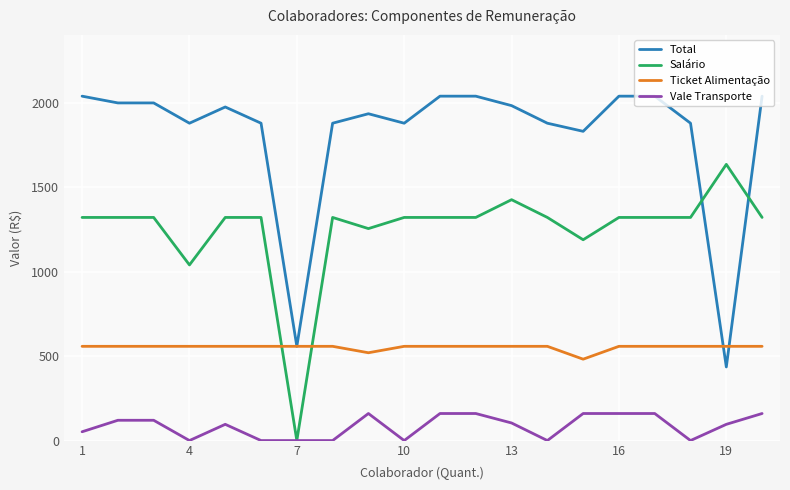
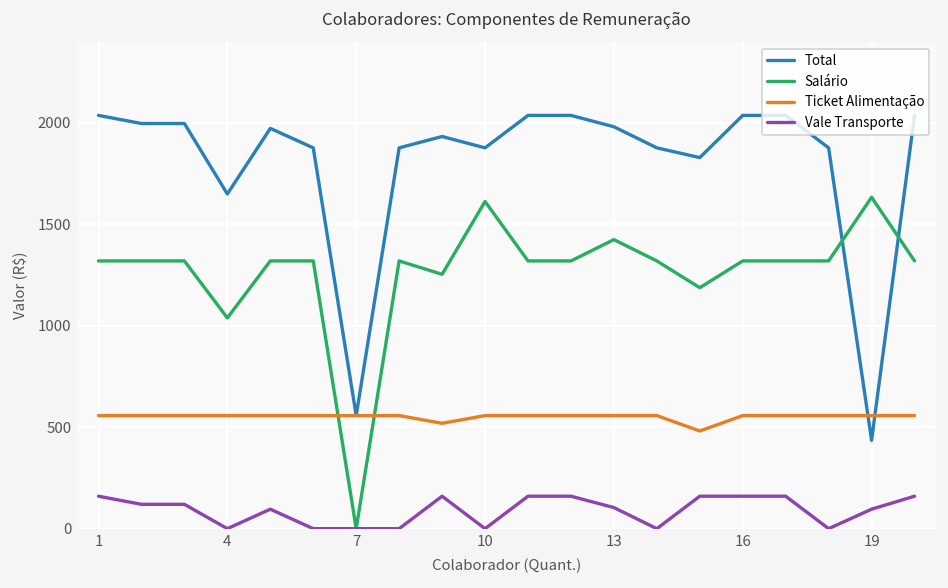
  {
    "Total": {
      "1": 2040,
-     "4": 1880,
+     "4": 1650,
      "10": 1880,
      "13": 1980,
      "16": 2040,
      "19": 440
    },
    "Salário": {
      "1": 1320,
      "4": 1040,
-     "10": 1320,
+     "10": 1610,
      "13": 1430,
      "16": 1320,
      "19": 1630
    },
    "Ticket Alimentação": {
      "1": 560,
      "4": 560,
      "10": 560,
      "13": 560,
      "16": 560,
      "19": 560
    },
    "Vale Transporte": {
-     "1": 50,
+     "1": 160,
      "4": 0,
      "10": 0,
      "13": 100,
      "16": 160,
      "19": 100
    }
  }
